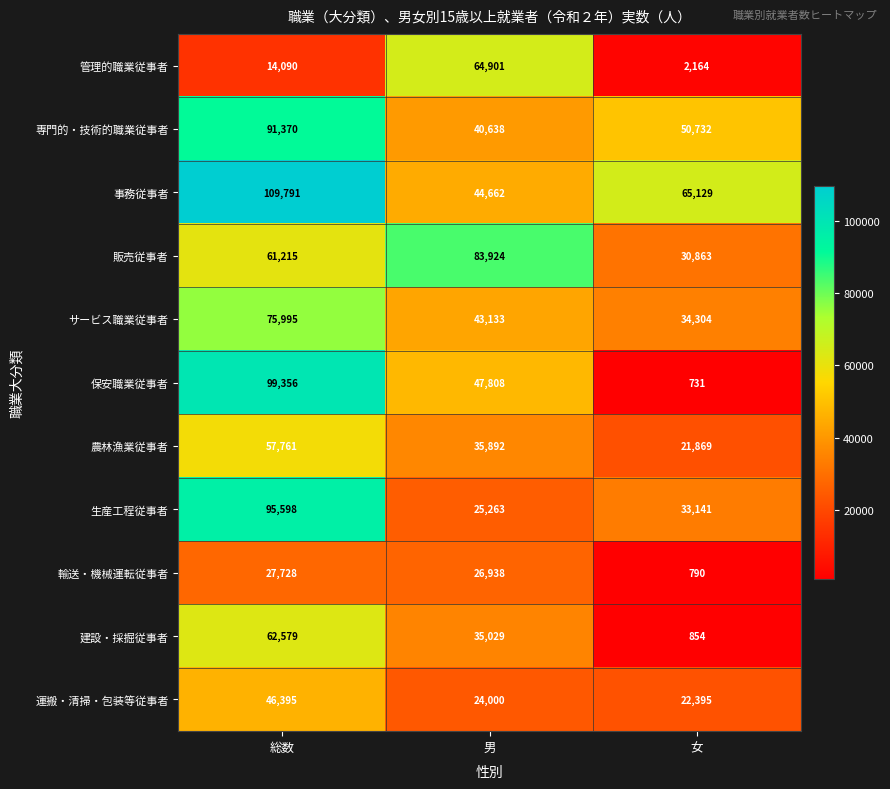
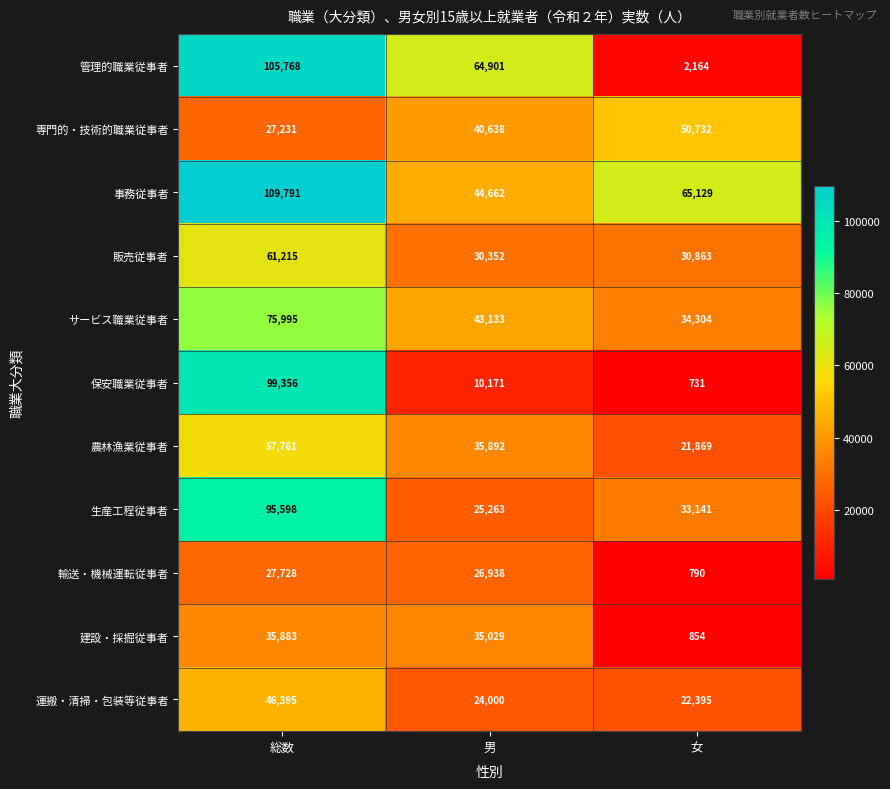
  {
    "管理的職業従事者": {
-     "総数": "14,090",
+     "総数": "105,768",
      "男": "64,901",
      "女": "2,164"
    },
    "専門的・技術的職業従事者": {
-     "総数": "91,370",
+     "総数": "27,231",
      "男": "40,638",
      "女": "50,732"
    },
    "事務従事者": {
      "総数": "109,791",
      "男": "44,662",
      "女": "65,129"
    },
    "販売従事者": {
      "総数": "61,215",
-     "男": "83,924",
+     "男": "30,352",
      "女": "30,863"
    },
    "サービス職業従事者": {
      "総数": "75,995",
      "男": "43,133",
      "女": "34,304"
    },
    "保安職業従事者": {
      "総数": "99,356",
-     "男": "47,808",
+     "男": "10,171",
      "女": "731"
    },
    "農林漁業従事者": {
      "総数": "57,761",
      "男": "35,892",
      "女": "21,869"
    },
    "生産工程従事者": {
      "総数": "95,598",
      "男": "25,263",
      "女": "33,141"
    },
    "輸送・機械運転従事者": {
      "総数": "27,728",
      "男": "26,938",
      "女": "790"
    },
    "建設・採掘従事者": {
-     "総数": "62,579",
+     "総数": "35,883",
      "男": "35,029",
      "女": "854"
    },
    "運搬・清掃・包装等従事者": {
      "総数": "46,395",
      "男": "24,000",
      "女": "22,395"
    }
  }
